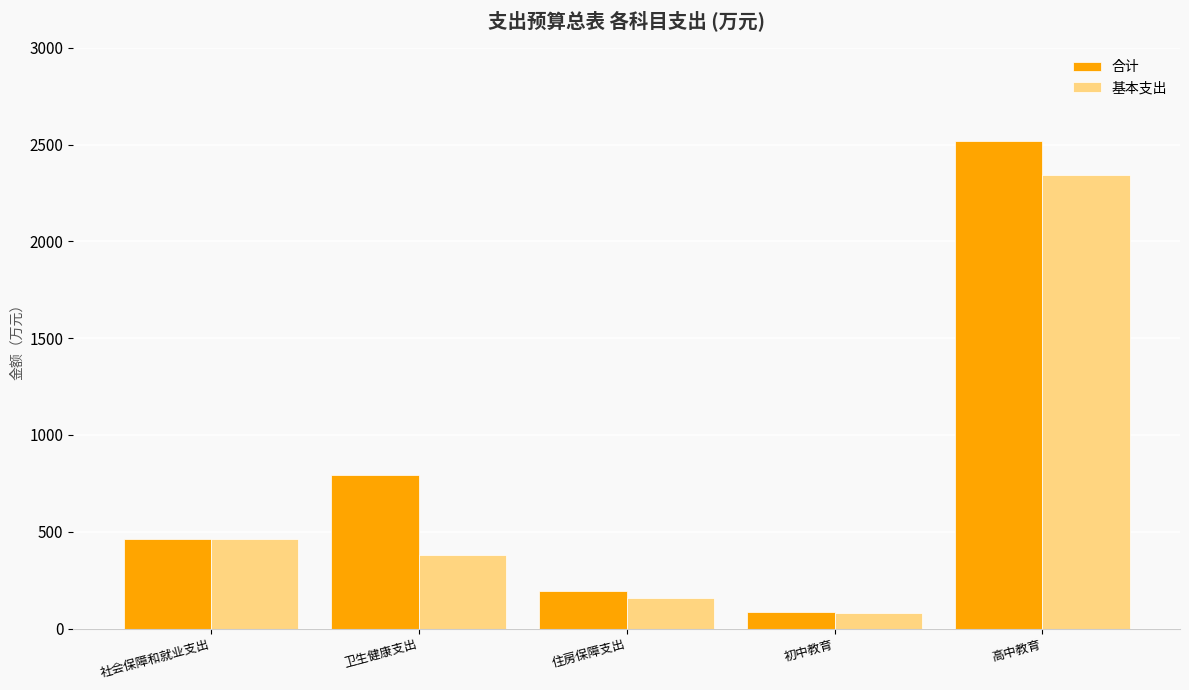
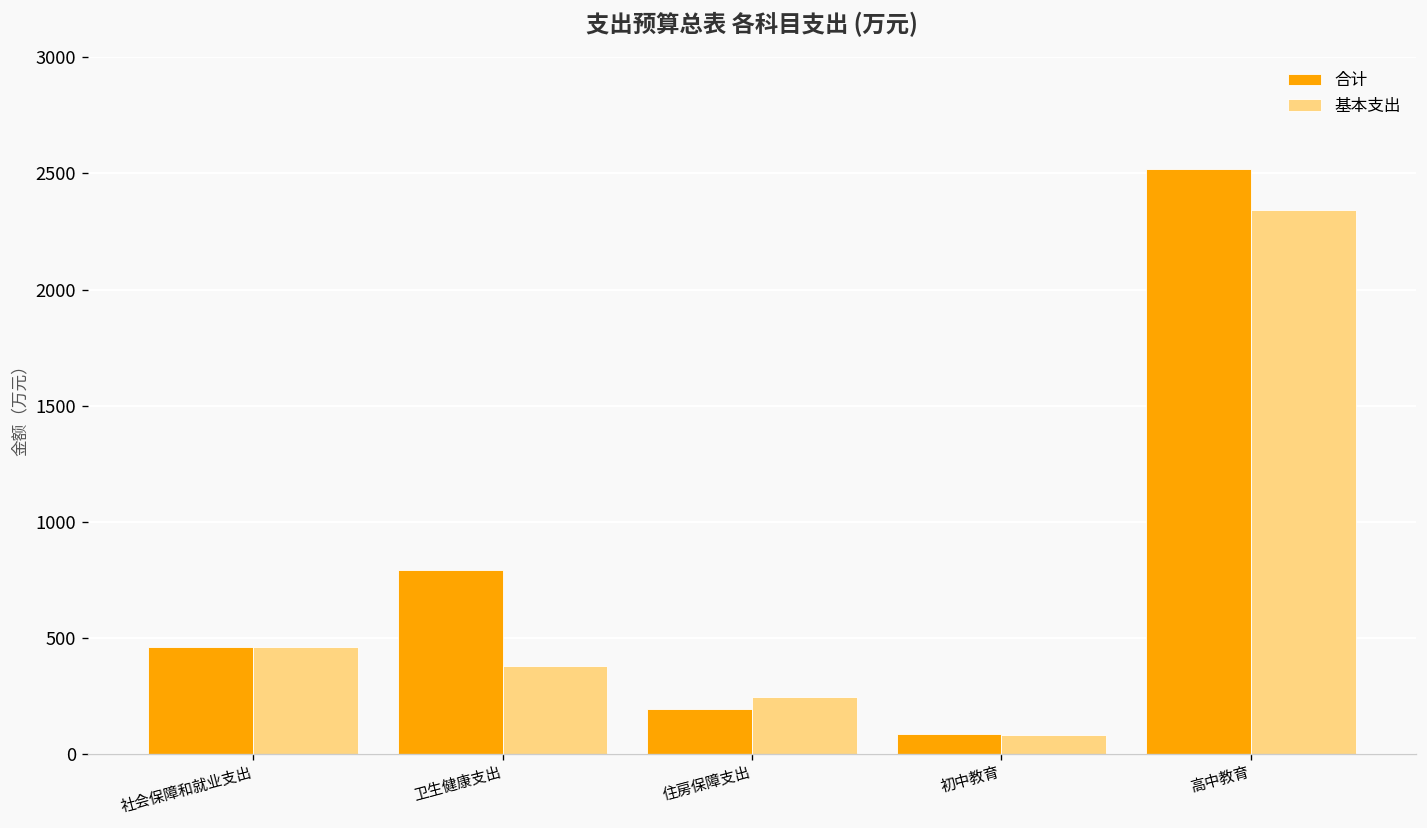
  {
    "合计": {
      "社会保障和就业支出": 460,
      "卫生健康支出": 790,
      "住房保障支出": 200,
      "初中教育": 90,
      "高中教育": 2520
    },
    "基本支出": {
      "社会保障和就业支出": 460,
      "卫生健康支出": 380,
-     "住房保障支出": 160,
+     "住房保障支出": 250,
      "初中教育": 80,
      "高中教育": 2340
    }
  }
